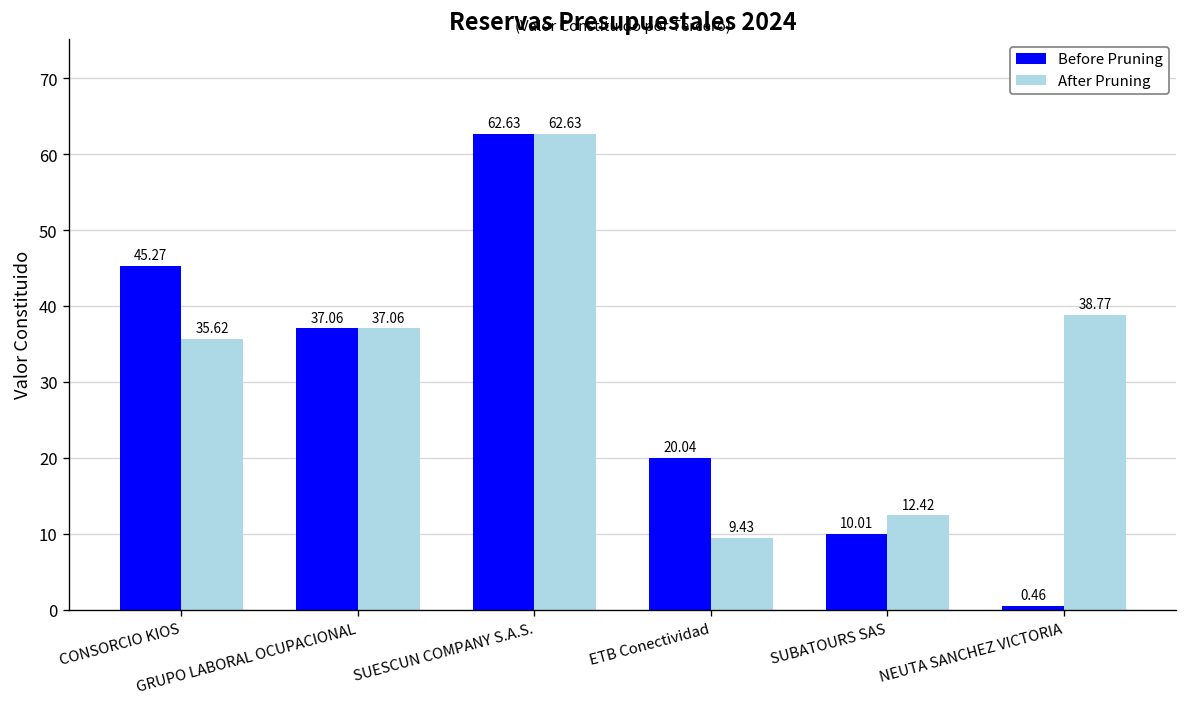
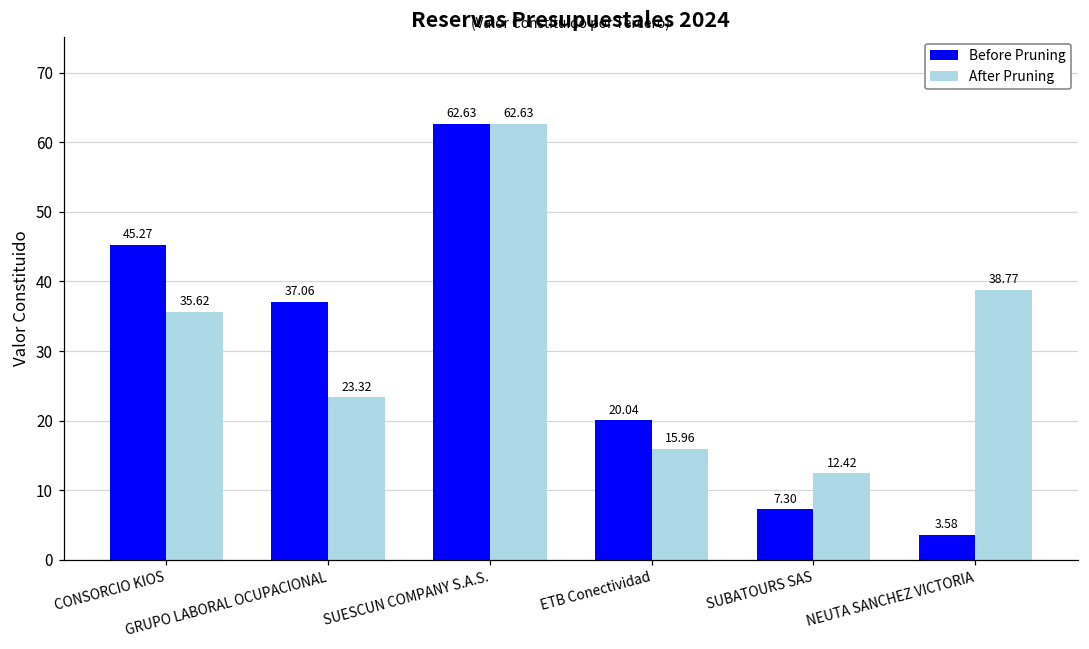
  {
    "Before Pruning": {
      "CONSORCIO KIOS": 45.27,
      "GRUPO LABORAL OCUPACIONAL": 37.06,
      "SUESCUN COMPANY S.A.S.": 62.63,
      "ETB Conectividad": 20.04,
-     "SUBATOURS SAS": 10.01,
-     "NEUTA SANCHEZ VICTORIA": 0.46
+     "SUBATOURS SAS": 7.30,
+     "NEUTA SANCHEZ VICTORIA": 3.58
    },
    "After Pruning": {
      "CONSORCIO KIOS": 35.62,
-     "GRUPO LABORAL OCUPACIONAL": 37.06,
+     "GRUPO LABORAL OCUPACIONAL": 23.32,
      "SUESCUN COMPANY S.A.S.": 62.63,
-     "ETB Conectividad": 9.43,
+     "ETB Conectividad": 15.96,
      "SUBATOURS SAS": 12.42,
      "NEUTA SANCHEZ VICTORIA": 38.77
    }
  }
